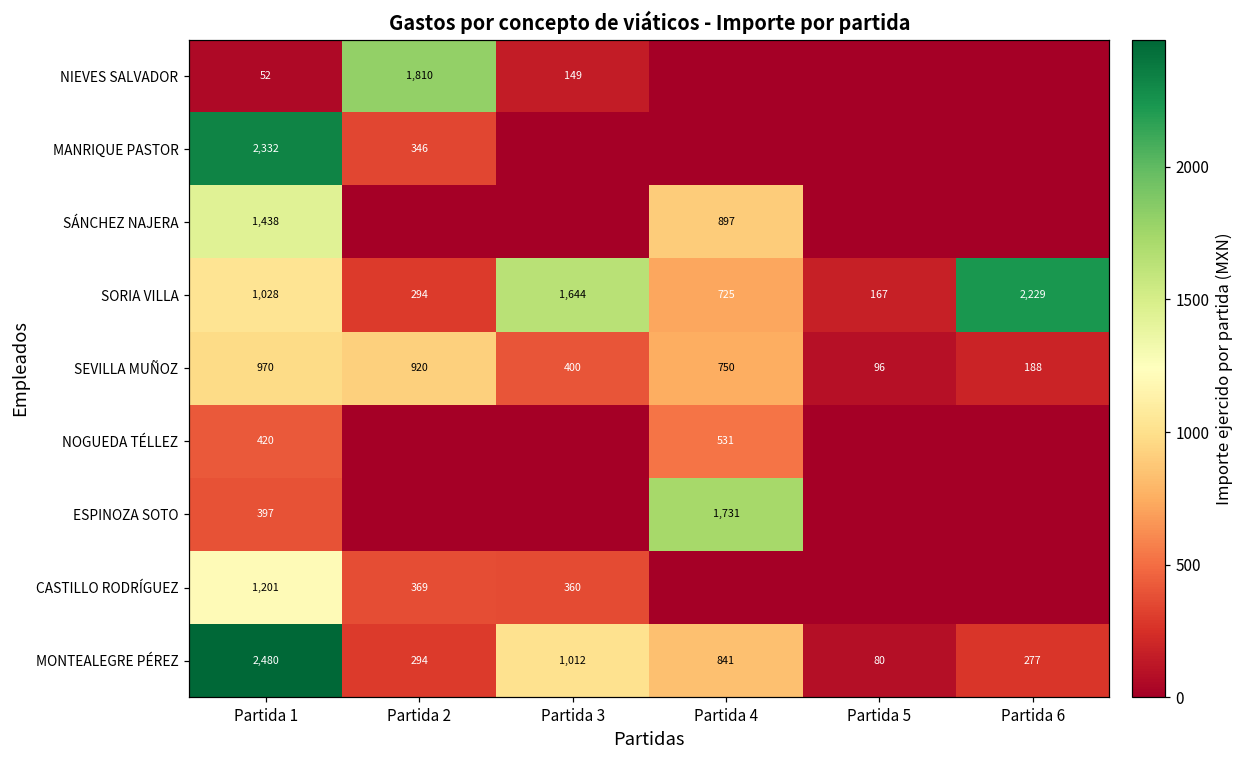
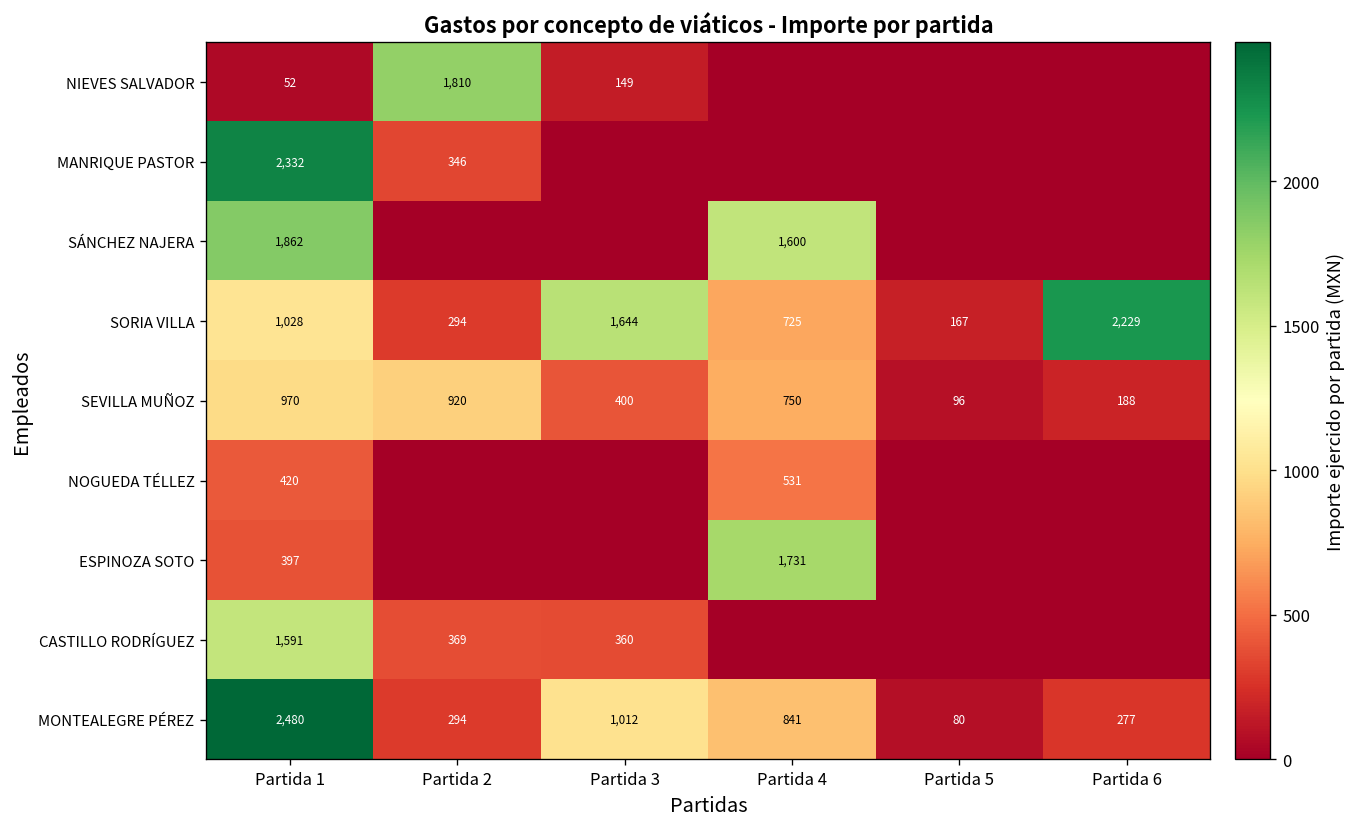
  {
    "NIEVES SALVADOR": {
      "Partida 1": "52",
      "Partida 2": "1,810",
      "Partida 3": "149"
    },
    "MANRIQUE PASTOR": {
      "Partida 1": "2,332",
      "Partida 2": "346"
    },
    "SÁNCHEZ NAJERA": {
-     "Partida 1": "1,438",
-     "Partida 4": "897"
+     "Partida 1": "1,862",
+     "Partida 4": "1,600"
    },
    "SORIA VILLA": {
      "Partida 1": "1,028",
      "Partida 2": "294",
      "Partida 3": "1,644",
      "Partida 4": "725",
      "Partida 5": "167",
      "Partida 6": "2,229"
    },
    "SEVILLA MUÑOZ": {
      "Partida 1": "970",
      "Partida 2": "920",
      "Partida 3": "400",
      "Partida 4": "750",
      "Partida 5": "96",
      "Partida 6": "188"
    },
    "NOGUEDA TÉLLEZ": {
      "Partida 1": "420",
      "Partida 4": "531"
    },
    "ESPINOZA SOTO": {
      "Partida 1": "397",
      "Partida 4": "1,731"
    },
    "CASTILLO RODRÍGUEZ": {
-     "Partida 1": "1,201",
+     "Partida 1": "1,591",
      "Partida 2": "369",
      "Partida 3": "360"
    },
    "MONTEALEGRE PÉREZ": {
      "Partida 1": "2,480",
      "Partida 2": "294",
      "Partida 3": "1,012",
      "Partida 4": "841",
      "Partida 5": "80",
      "Partida 6": "277"
    }
  }
